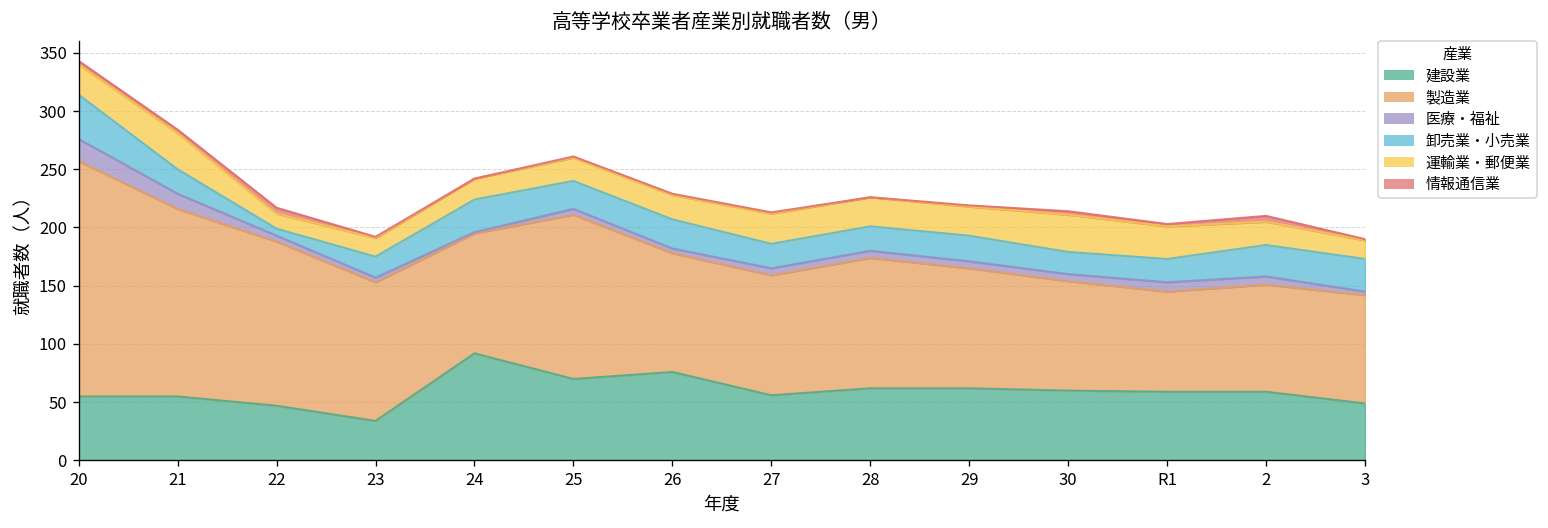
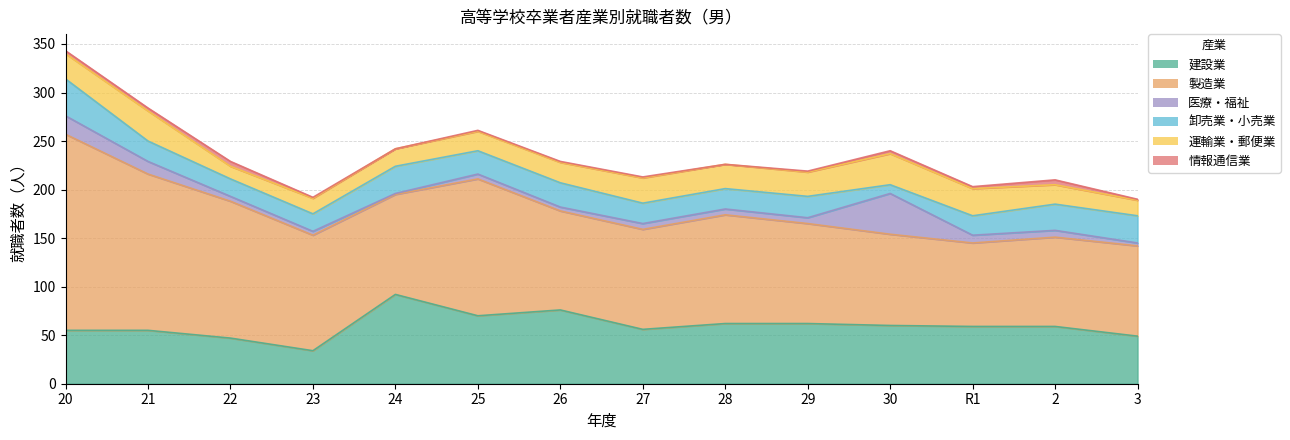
  {
    "建設業": {
      "20": 60,
      "21": 60,
      "22": 50,
      "23": 30,
      "24": 90,
      "25": 70,
      "26": 80,
      "27": 60,
      "28": 60,
      "29": 60,
      "30": 60,
      "R1": 60,
      "2": 60,
      "3": 50
    },
    "医療・福祉": {
      "20": 20,
      "21": 10,
      "22": 10,
      "23": 0,
      "25": 10,
      "26": 0,
      "27": 10,
      "28": 10,
      "29": 10,
-     "30": 10,
+     "30": 40,
      "R1": 10,
      "2": 10,
      "3": 0
    },
    "卸売業・小売業": {
      "20": 40,
      "21": 20,
-     "22": 10,
+     "22": 20,
      "23": 20,
      "24": 30,
      "25": 20,
      "26": 30,
      "27": 20,
      "28": 20,
      "29": 20,
-     "30": 20,
+     "30": 10,
      "R1": 20,
      "2": 30,
      "3": 30
    }
  }
